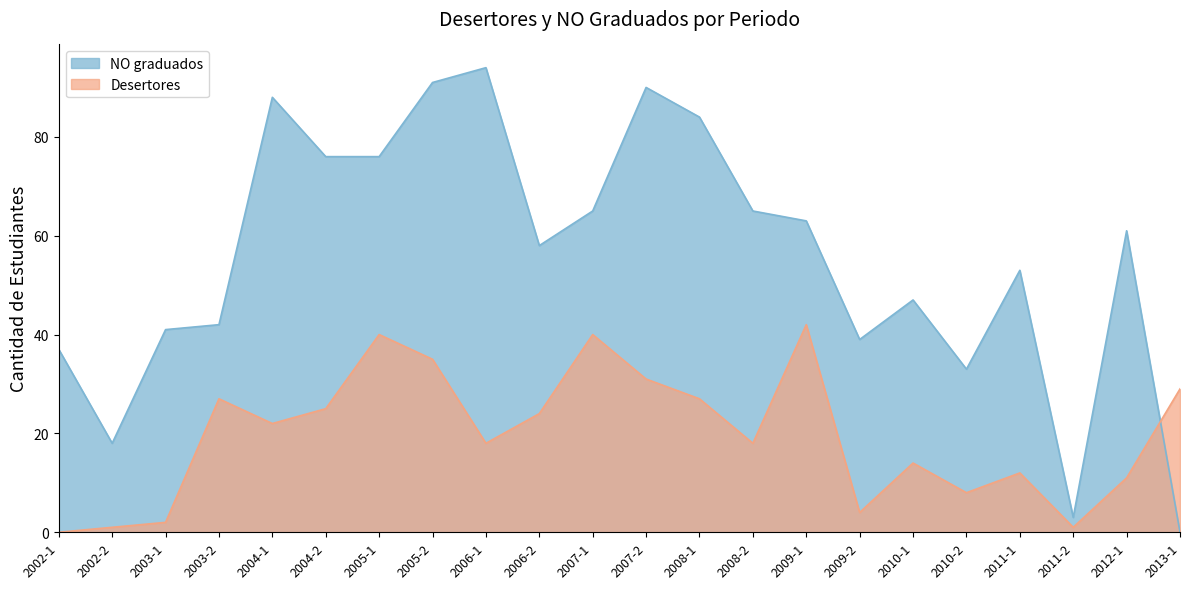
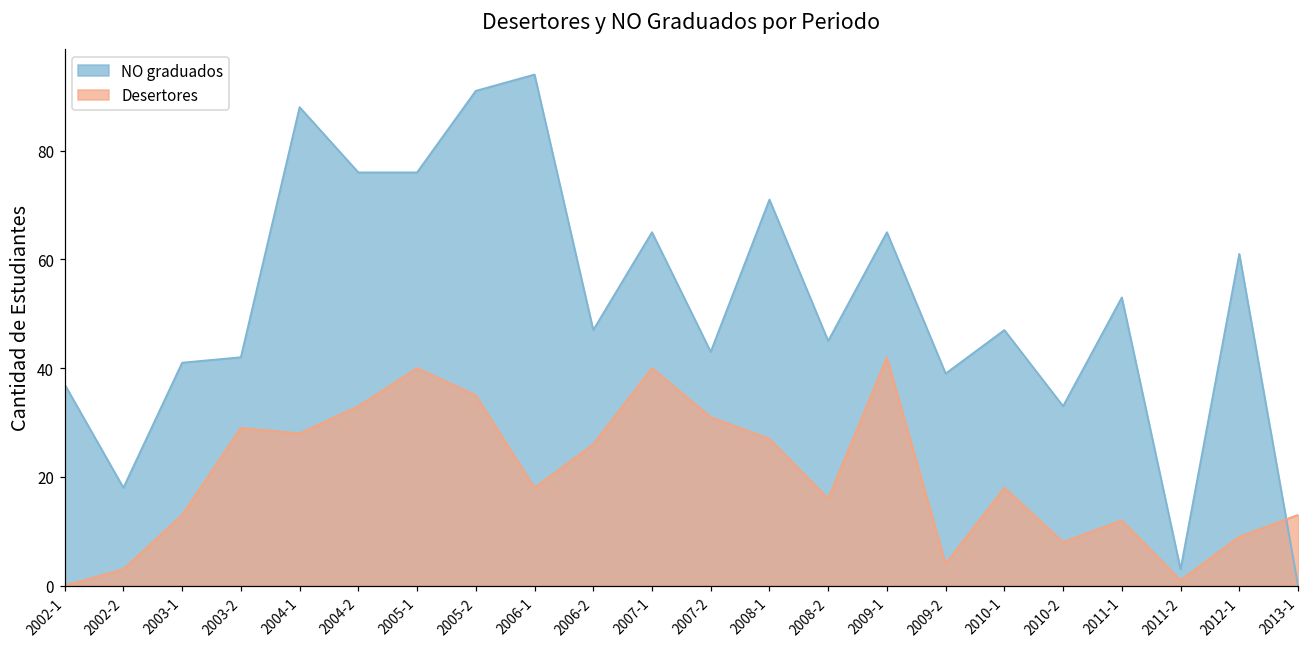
  {
    "NO graduados": {
      "2002-1": 37,
      "2002-2": 18,
      "2003-1": 41,
      "2003-2": 42,
      "2004-1": 88,
      "2004-2": 76,
      "2005-1": 76,
      "2005-2": 91,
      "2006-1": 94,
-     "2006-2": 58,
+     "2006-2": 47,
      "2007-1": 65,
-     "2007-2": 90,
-     "2008-1": 84,
-     "2008-2": 65,
-     "2009-1": 63,
+     "2007-2": 43,
+     "2008-1": 71,
+     "2008-2": 45,
+     "2009-1": 65,
      "2009-2": 39,
      "2010-1": 47,
      "2010-2": 33,
      "2011-1": 53,
      "2011-2": 3,
      "2012-1": 61,
      "2013-1": 0
    },
    "Desertores": {
      "2002-1": 0,
-     "2002-2": 1,
-     "2003-1": 2,
-     "2003-2": 27,
-     "2004-1": 22,
-     "2004-2": 25,
+     "2002-2": 3,
+     "2003-1": 13,
+     "2003-2": 29,
+     "2004-1": 28,
+     "2004-2": 33,
      "2005-1": 40,
      "2005-2": 35,
      "2006-1": 18,
-     "2006-2": 24,
+     "2006-2": 26,
      "2007-1": 40,
      "2007-2": 31,
      "2008-1": 27,
-     "2008-2": 18,
+     "2008-2": 16,
      "2009-1": 42,
      "2009-2": 4,
-     "2010-1": 14,
+     "2010-1": 18,
      "2010-2": 8,
      "2011-1": 12,
      "2011-2": 1,
-     "2012-1": 11,
-     "2013-1": 29
+     "2012-1": 9,
+     "2013-1": 13
    }
  }
